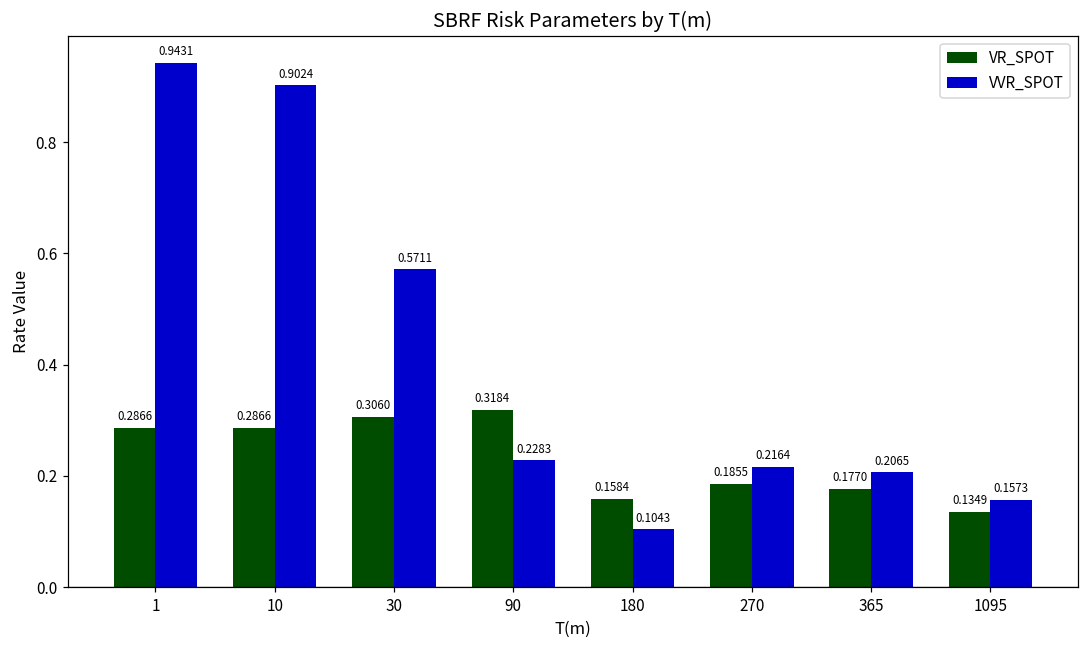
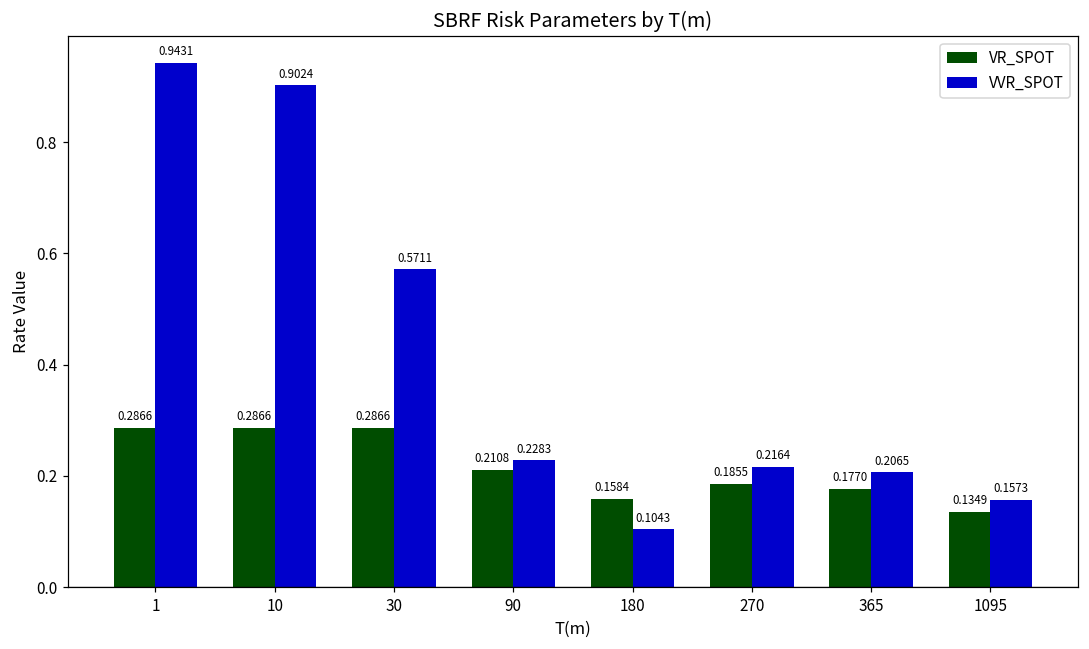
  {
    "VR_SPOT": {
      "1": 0.2866,
      "10": 0.2866,
-     "30": 0.3060,
-     "90": 0.3184,
+     "30": 0.2866,
+     "90": 0.2108,
      "180": 0.1584,
      "270": 0.1855,
      "365": 0.1770,
      "1095": 0.1349
    },
    "VVR_SPOT": {
      "1": 0.9431,
      "10": 0.9024,
      "30": 0.5711,
      "90": 0.2283,
      "180": 0.1043,
      "270": 0.2164,
      "365": 0.2065,
      "1095": 0.1573
    }
  }
